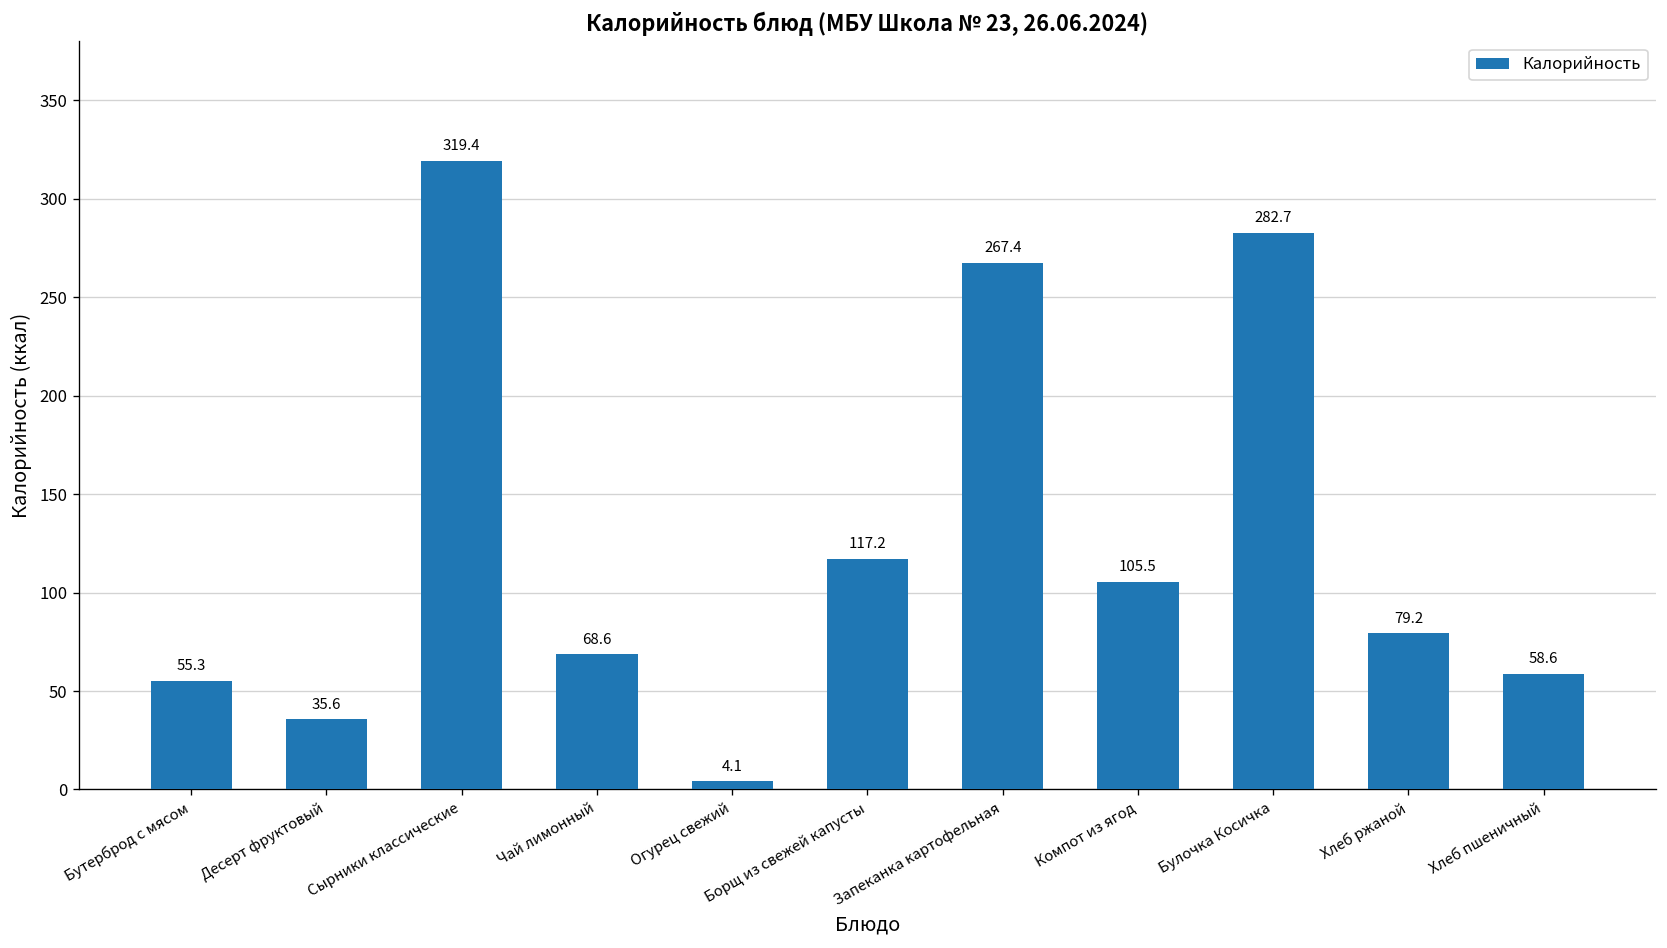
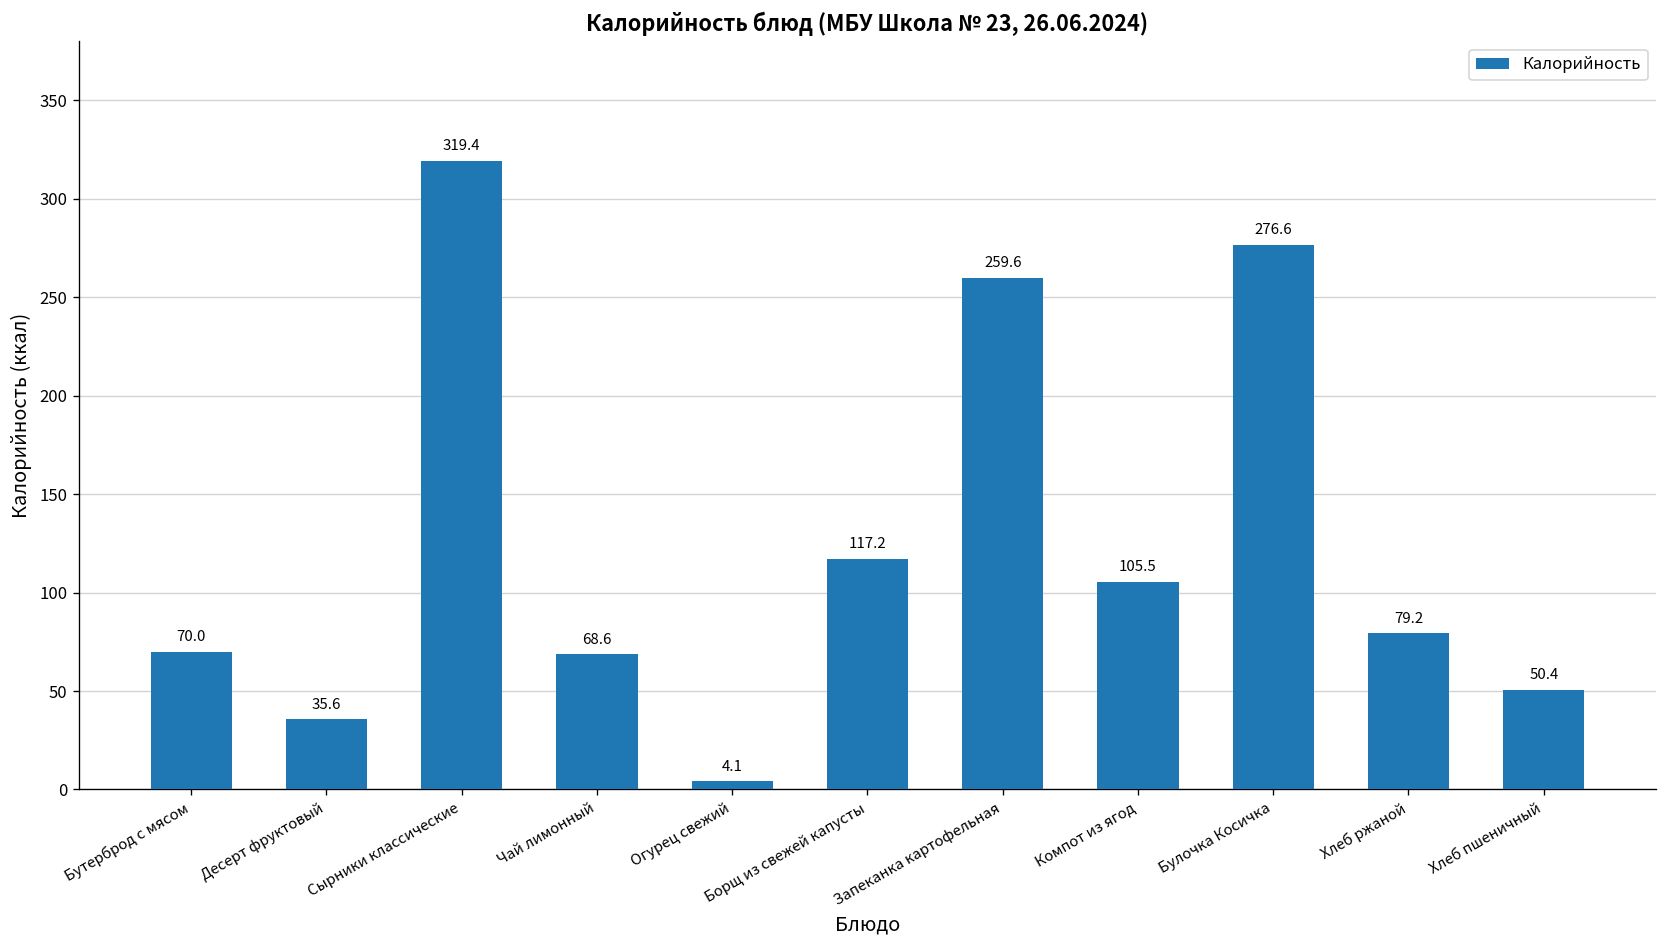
  {
-   "Бутерброд с мясом": 55.3,
+   "Бутерброд с мясом": 70.0,
    "Десерт фруктовый": 35.6,
    "Сырники классические": 319.4,
    "Чай лимонный": 68.6,
    "Огурец свежий": 4.1,
    "Борщ из свежей капусты": 117.2,
-   "Запеканка картофельная": 267.4,
+   "Запеканка картофельная": 259.6,
    "Компот из ягод": 105.5,
-   "Булочка Косичка": 282.7,
+   "Булочка Косичка": 276.6,
    "Хлеб ржаной": 79.2,
-   "Хлеб пшеничный": 58.6
+   "Хлеб пшеничный": 50.4
  }
